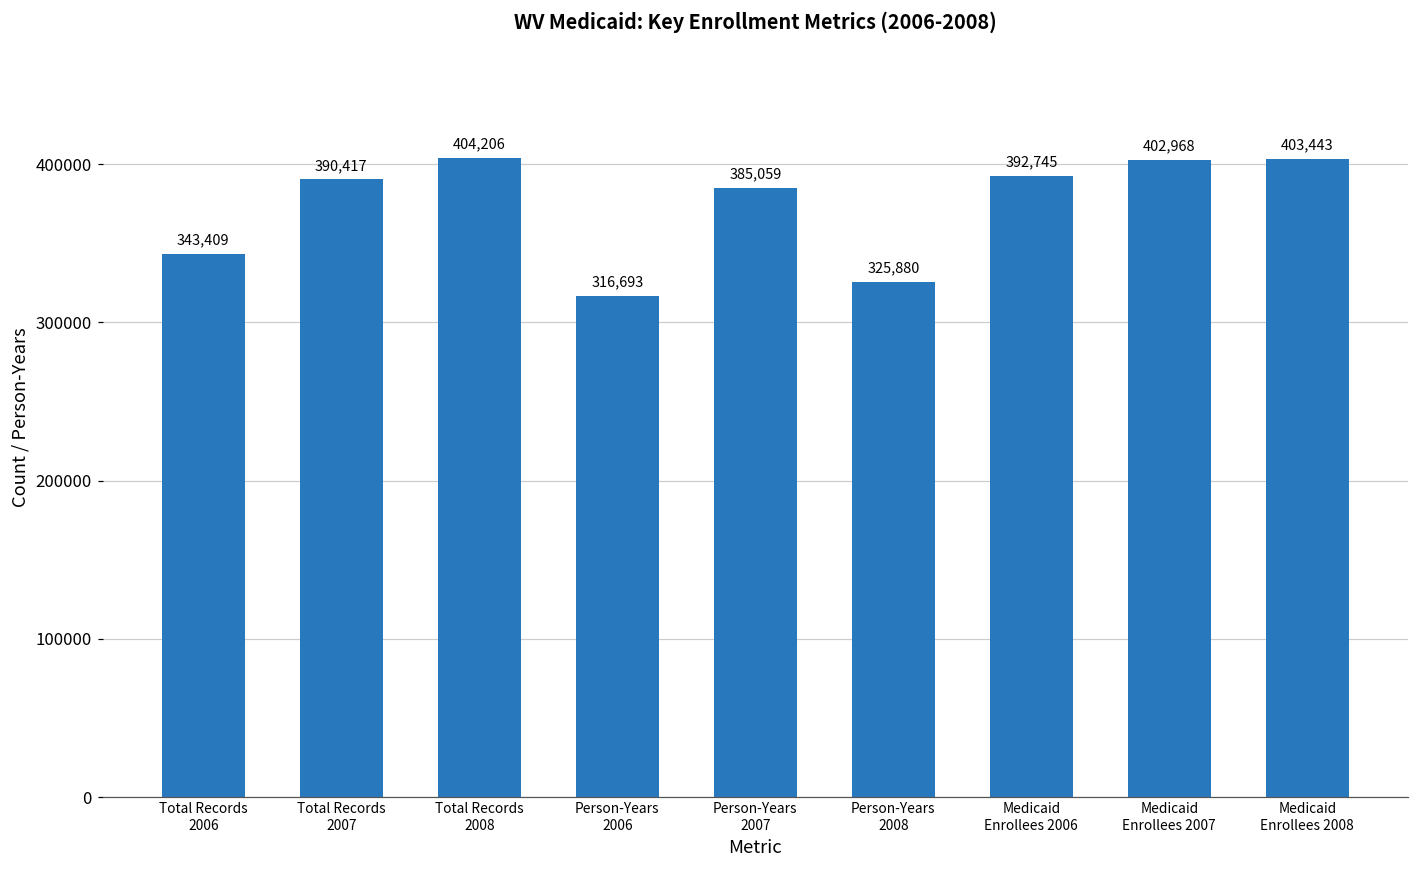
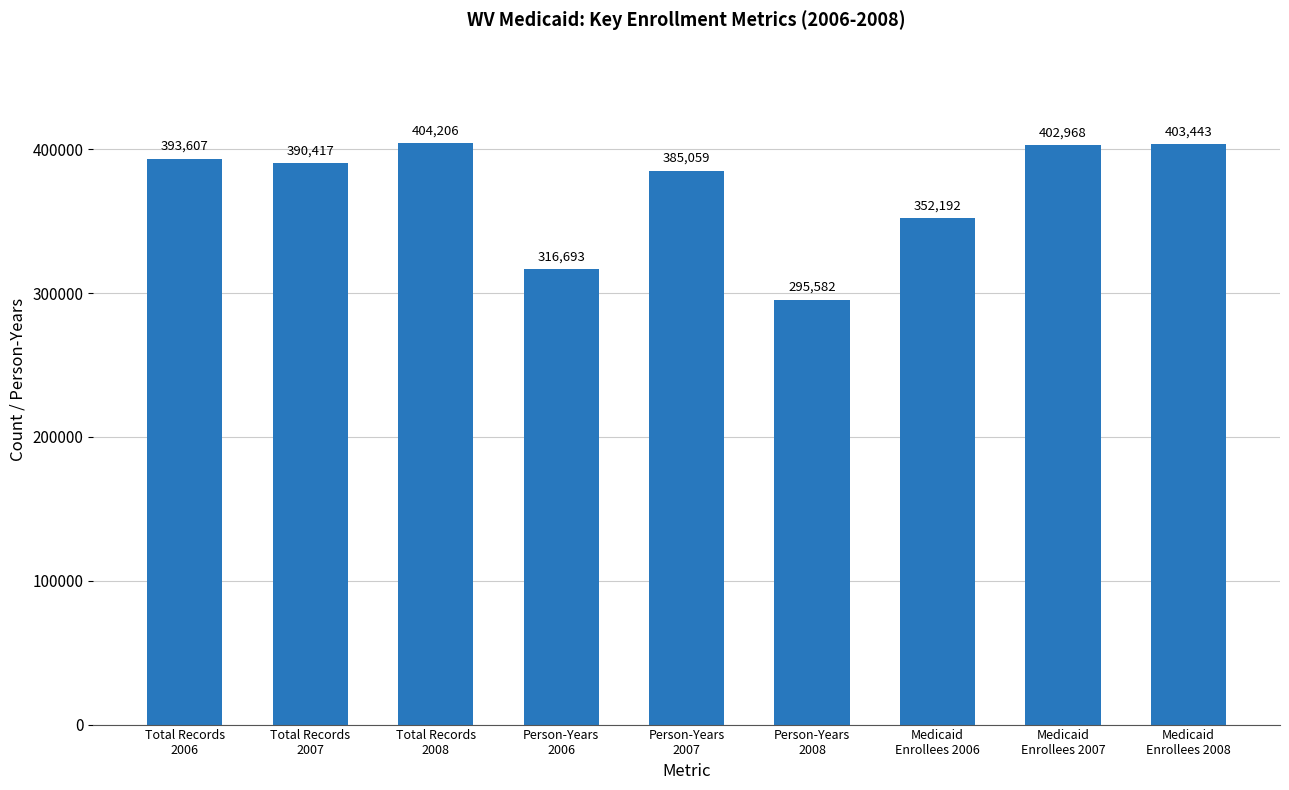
  {
-   "Total Records 2006": "343,409",
+   "Total Records 2006": "393,607",
    "Total Records 2007": "390,417",
    "Total Records 2008": "404,206",
    "Person-Years 2006": "316,693",
    "Person-Years 2007": "385,059",
-   "Person-Years 2008": "325,880",
-   "Medicaid Enrollees 2006": "392,745",
+   "Person-Years 2008": "295,582",
+   "Medicaid Enrollees 2006": "352,192",
    "Medicaid Enrollees 2007": "402,968",
    "Medicaid Enrollees 2008": "403,443"
  }
